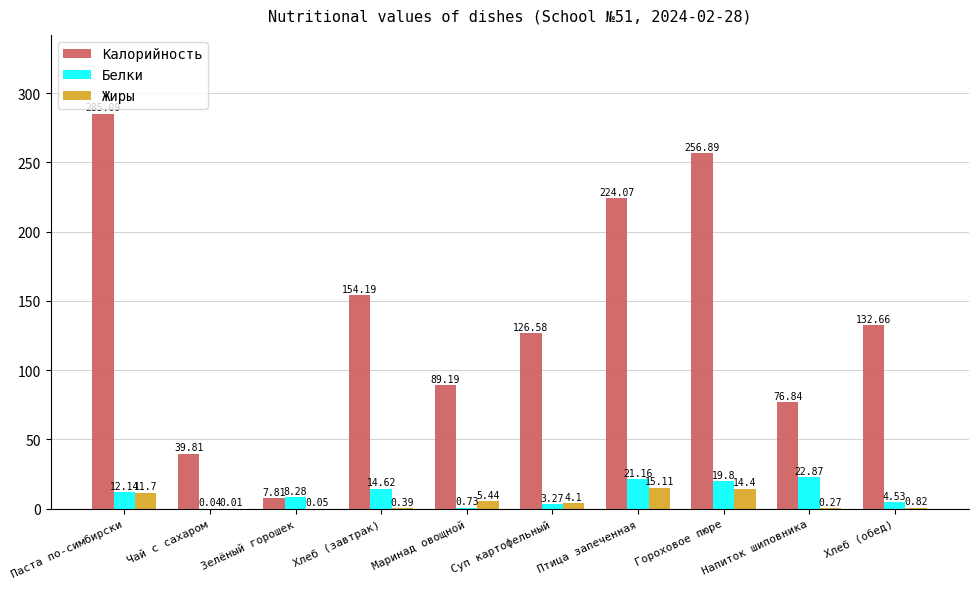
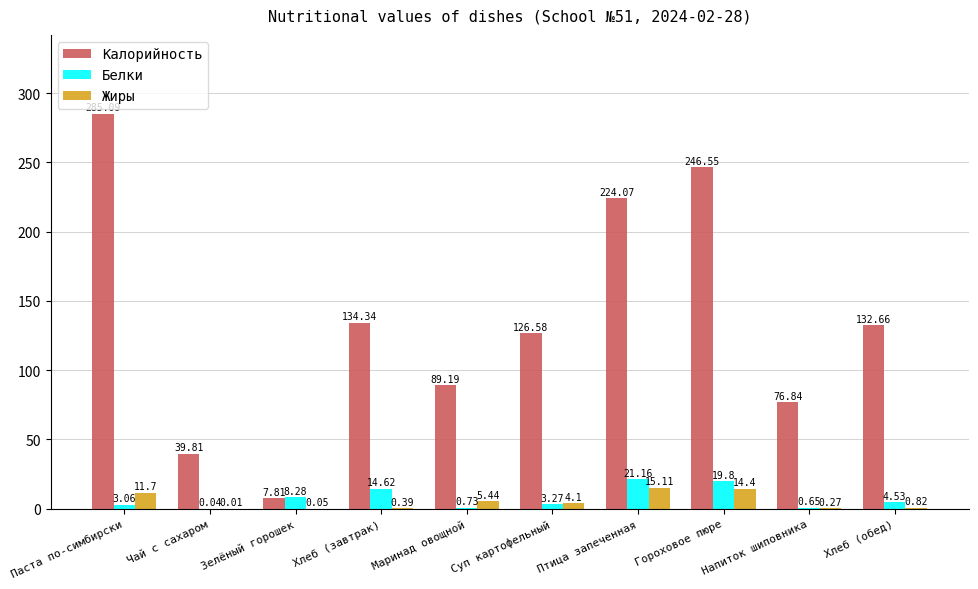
  {
    "Калорийность": {
      "Чай с сахаром": 39.81,
      "Зелёный горошек": 7.81,
-     "Хлеб (завтрак)": 154.19,
+     "Хлеб (завтрак)": 134.34,
      "Маринад овощной": 89.19,
      "Суп картофельный": 126.58,
      "Птица запеченная": 224.07,
-     "Гороховое пюре": 256.89,
+     "Гороховое пюре": 246.55,
      "Напиток шиповника": 76.84,
      "Хлеб (обед)": 132.66
    },
    "Белки": {
-     "Паста по-симбирски": 12.14,
+     "Паста по-симбирски": 3.06,
      "Чай с сахаром": 0.04,
      "Зелёный горошек": 8.28,
      "Хлеб (завтрак)": 14.62,
      "Маринад овощной": 0.73,
      "Суп картофельный": 3.27,
      "Птица запеченная": 21.16,
      "Гороховое пюре": 19.8,
-     "Напиток шиповника": 22.87,
+     "Напиток шиповника": 0.65,
      "Хлеб (обед)": 4.53
    },
    "Жиры": {
      "Паста по-симбирски": 11.7,
      "Чай с сахаром": 0.01,
      "Зелёный горошек": 0.05,
      "Хлеб (завтрак)": 0.39,
      "Маринад овощной": 5.44,
      "Суп картофельный": 4.1,
      "Птица запеченная": 15.11,
      "Гороховое пюре": 14.4,
      "Напиток шиповника": 0.27,
      "Хлеб (обед)": 0.82
    }
  }
